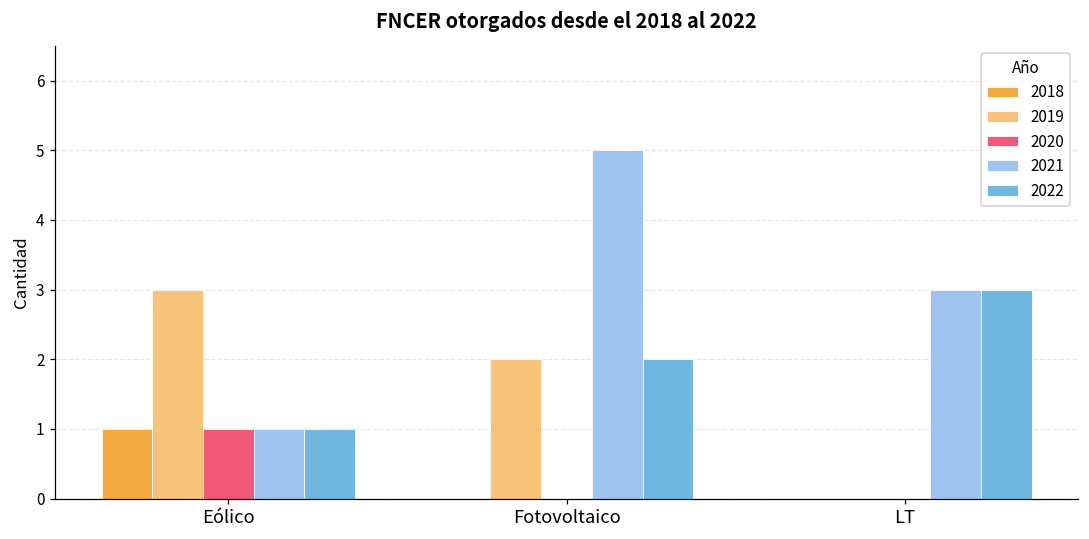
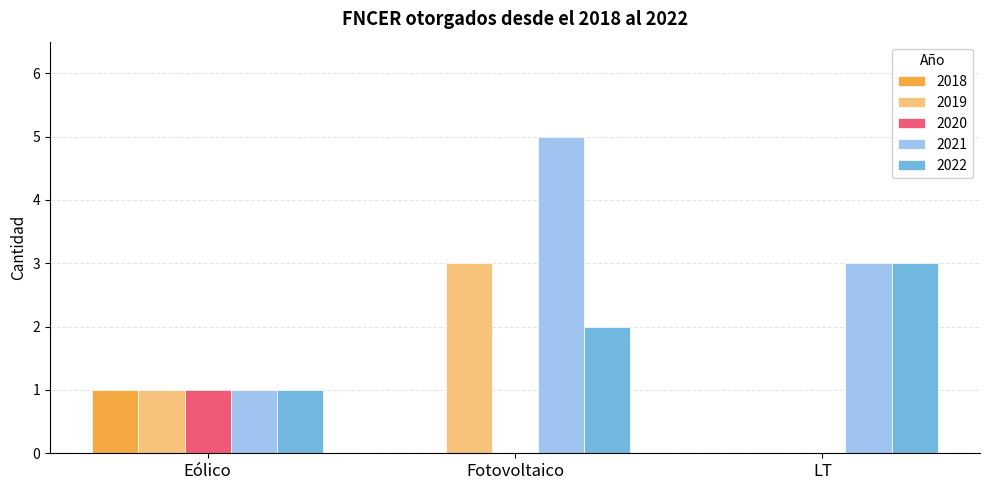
  {
    "2018": {
      "Eólico": 1,
      "Fotovoltaico": 0,
      "LT": 0
    },
    "2019": {
-     "Eólico": 3,
-     "Fotovoltaico": 2,
+     "Eólico": 1,
+     "Fotovoltaico": 3,
      "LT": 0
    },
    "2020": {
      "Eólico": 1,
      "Fotovoltaico": 0,
      "LT": 0
    }
  }
